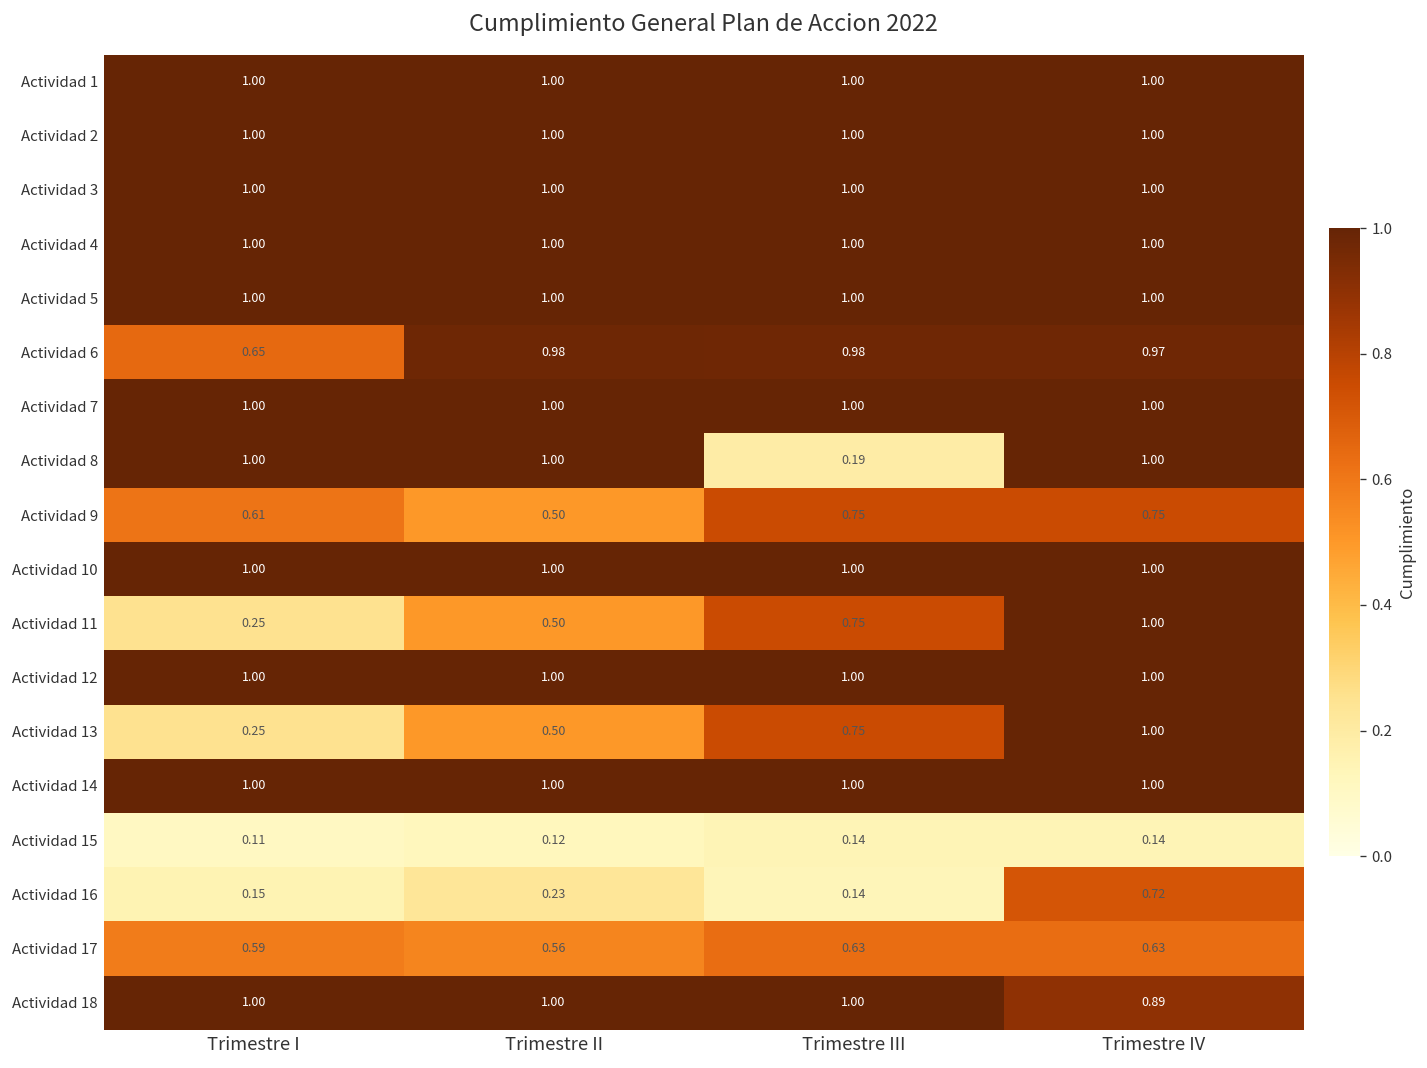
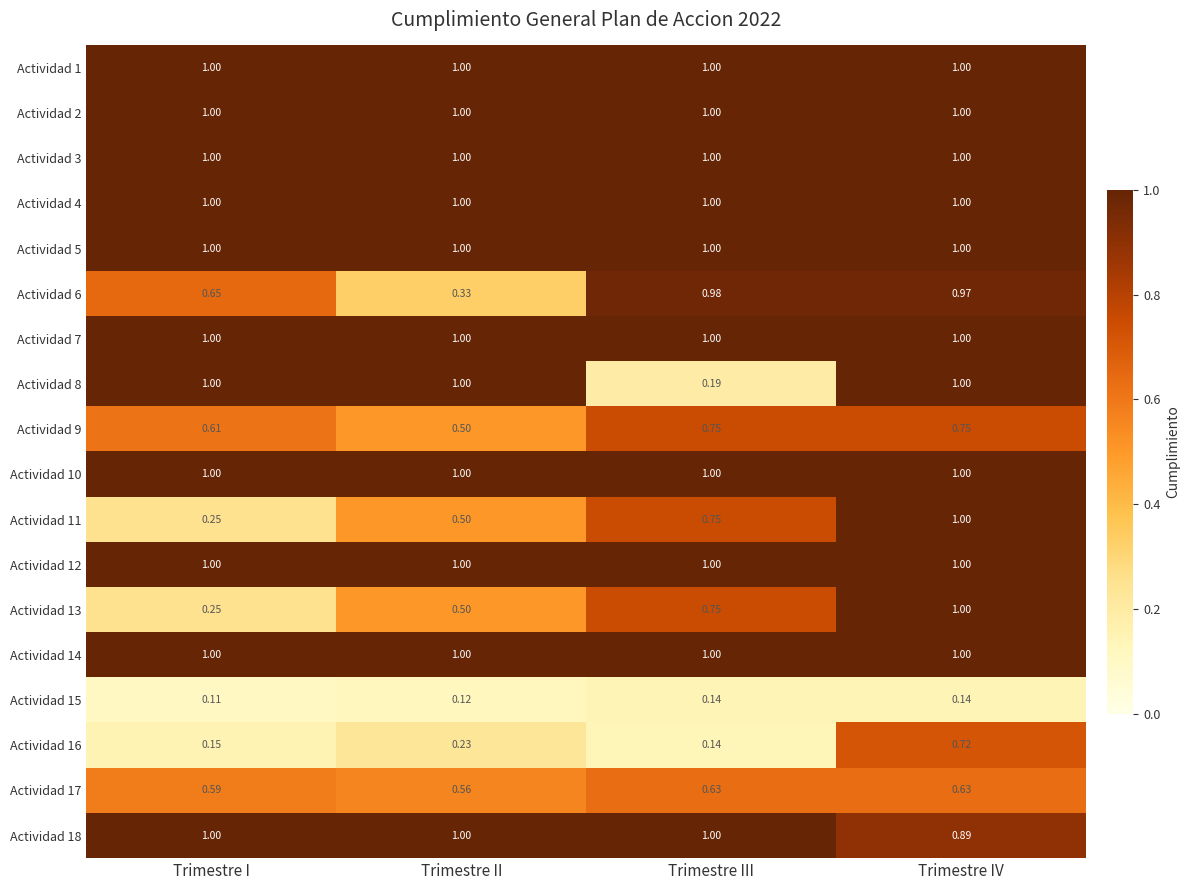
  {
    "Actividad 1": {
      "Trimestre I": 1.00,
      "Trimestre II": 1.00,
      "Trimestre III": 1.00,
      "Trimestre IV": 1.00
    },
    "Actividad 2": {
      "Trimestre I": 1.00,
      "Trimestre II": 1.00,
      "Trimestre III": 1.00,
      "Trimestre IV": 1.00
    },
    "Actividad 3": {
      "Trimestre I": 1.00,
      "Trimestre II": 1.00,
      "Trimestre III": 1.00,
      "Trimestre IV": 1.00
    },
    "Actividad 4": {
      "Trimestre I": 1.00,
      "Trimestre II": 1.00,
      "Trimestre III": 1.00,
      "Trimestre IV": 1.00
    },
    "Actividad 5": {
      "Trimestre I": 1.00,
      "Trimestre II": 1.00,
      "Trimestre III": 1.00,
      "Trimestre IV": 1.00
    },
    "Actividad 6": {
      "Trimestre I": 0.65,
-     "Trimestre II": 0.98,
+     "Trimestre II": 0.33,
      "Trimestre III": 0.98,
      "Trimestre IV": 0.97
    },
    "Actividad 7": {
      "Trimestre I": 1.00,
      "Trimestre II": 1.00,
      "Trimestre III": 1.00,
      "Trimestre IV": 1.00
    },
    "Actividad 8": {
      "Trimestre I": 1.00,
      "Trimestre II": 1.00,
      "Trimestre III": 0.19,
      "Trimestre IV": 1.00
    },
    "Actividad 9": {
      "Trimestre I": 0.61,
      "Trimestre II": 0.50,
      "Trimestre III": 0.75,
      "Trimestre IV": 0.75
    },
    "Actividad 10": {
      "Trimestre I": 1.00,
      "Trimestre II": 1.00,
      "Trimestre III": 1.00,
      "Trimestre IV": 1.00
    },
    "Actividad 11": {
      "Trimestre I": 0.25,
      "Trimestre II": 0.50,
      "Trimestre III": 0.75,
      "Trimestre IV": 1.00
    },
    "Actividad 12": {
      "Trimestre I": 1.00,
      "Trimestre II": 1.00,
      "Trimestre III": 1.00,
      "Trimestre IV": 1.00
    },
    "Actividad 13": {
      "Trimestre I": 0.25,
      "Trimestre II": 0.50,
      "Trimestre III": 0.75,
      "Trimestre IV": 1.00
    },
    "Actividad 14": {
      "Trimestre I": 1.00,
      "Trimestre II": 1.00,
      "Trimestre III": 1.00,
      "Trimestre IV": 1.00
    },
    "Actividad 15": {
      "Trimestre I": 0.11,
      "Trimestre II": 0.12,
      "Trimestre III": 0.14,
      "Trimestre IV": 0.14
    },
    "Actividad 16": {
      "Trimestre I": 0.15,
      "Trimestre II": 0.23,
      "Trimestre III": 0.14,
      "Trimestre IV": 0.72
    },
    "Actividad 17": {
      "Trimestre I": 0.59,
      "Trimestre II": 0.56,
      "Trimestre III": 0.63,
      "Trimestre IV": 0.63
    },
    "Actividad 18": {
      "Trimestre I": 1.00,
      "Trimestre II": 1.00,
      "Trimestre III": 1.00,
      "Trimestre IV": 0.89
    }
  }
